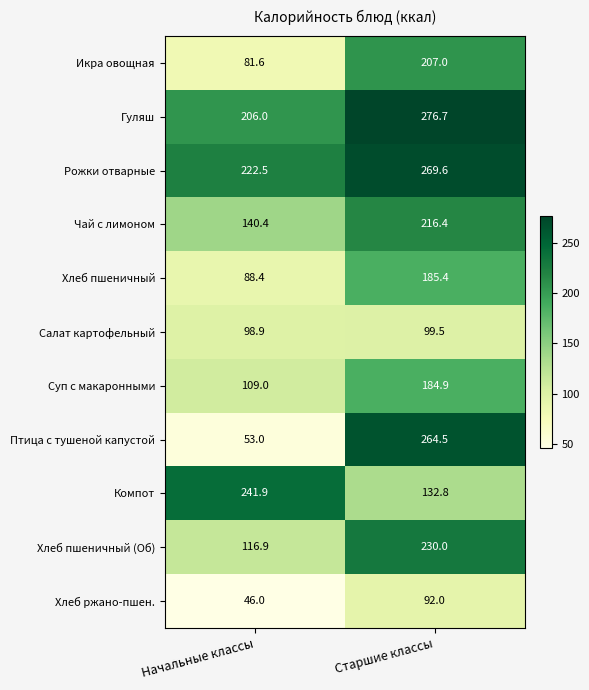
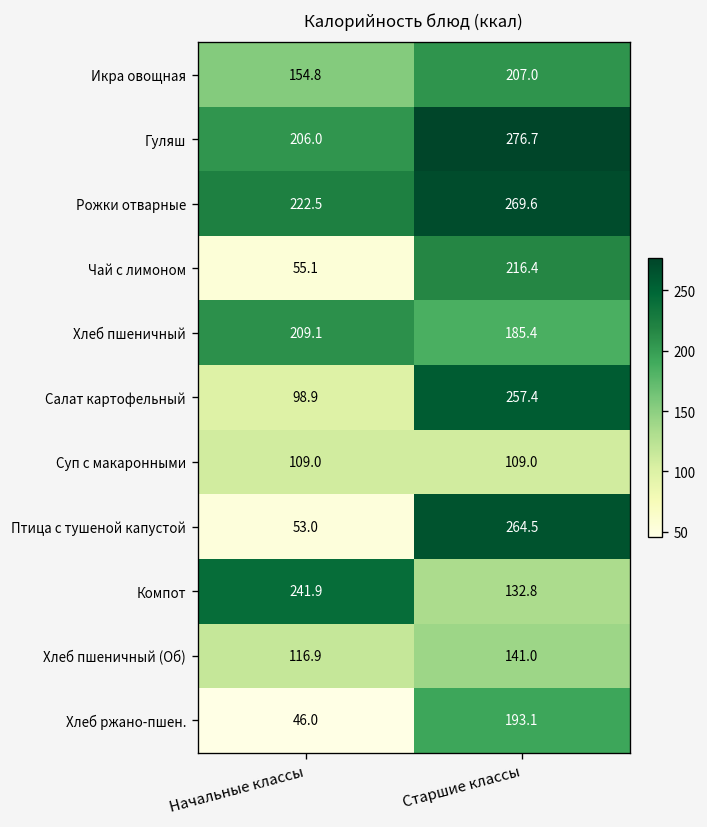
  {
    "Икра овощная": {
-     "Начальные классы": 81.6,
+     "Начальные классы": 154.8,
      "Старшие классы": 207.0
    },
    "Гуляш": {
      "Начальные классы": 206.0,
      "Старшие классы": 276.7
    },
    "Рожки отварные": {
      "Начальные классы": 222.5,
      "Старшие классы": 269.6
    },
    "Чай с лимоном": {
-     "Начальные классы": 140.4,
+     "Начальные классы": 55.1,
      "Старшие классы": 216.4
    },
    "Хлеб пшеничный": {
-     "Начальные классы": 88.4,
+     "Начальные классы": 209.1,
      "Старшие классы": 185.4
    },
    "Салат картофельный": {
      "Начальные классы": 98.9,
-     "Старшие классы": 99.5
+     "Старшие классы": 257.4
    },
    "Суп с макаронными": {
      "Начальные классы": 109.0,
-     "Старшие классы": 184.9
+     "Старшие классы": 109.0
    },
    "Птица с тушеной капустой": {
      "Начальные классы": 53.0,
      "Старшие классы": 264.5
    },
    "Компот": {
      "Начальные классы": 241.9,
      "Старшие классы": 132.8
    },
    "Хлеб пшеничный (Об)": {
      "Начальные классы": 116.9,
-     "Старшие классы": 230.0
+     "Старшие классы": 141.0
    },
    "Хлеб ржано-пшен.": {
      "Начальные классы": 46.0,
-     "Старшие классы": 92.0
+     "Старшие классы": 193.1
    }
  }
